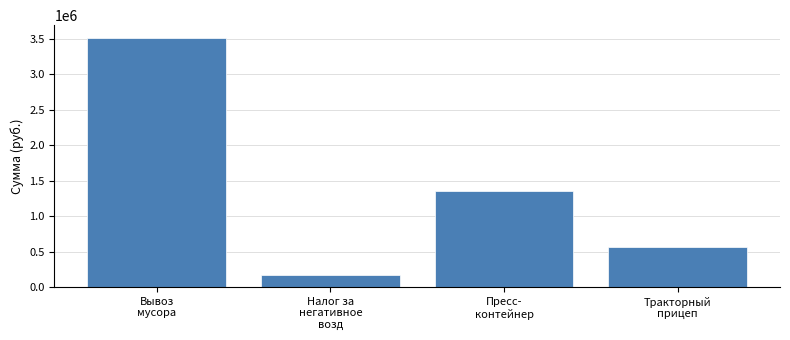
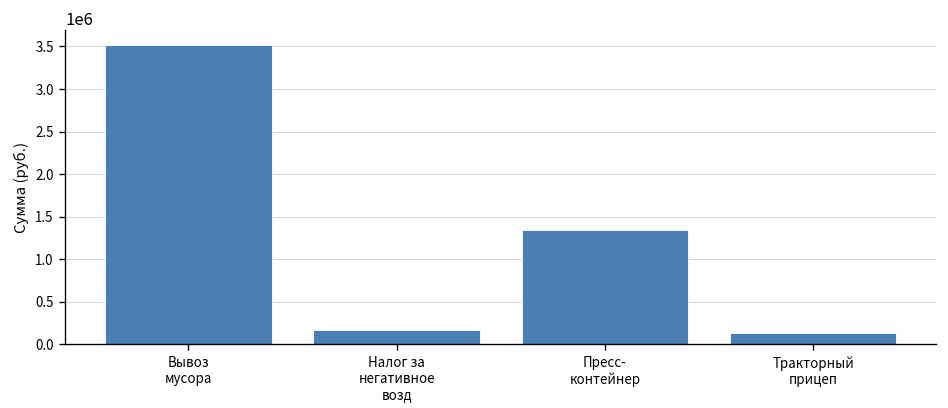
  {
    "Вывоз мусора": 3500000,
    "Налог за негативное возд": 200000,
    "Пресс- контейнер": 1300000,
-   "Тракторный прицеп": 600000
+   "Тракторный прицеп": 100000
  }
